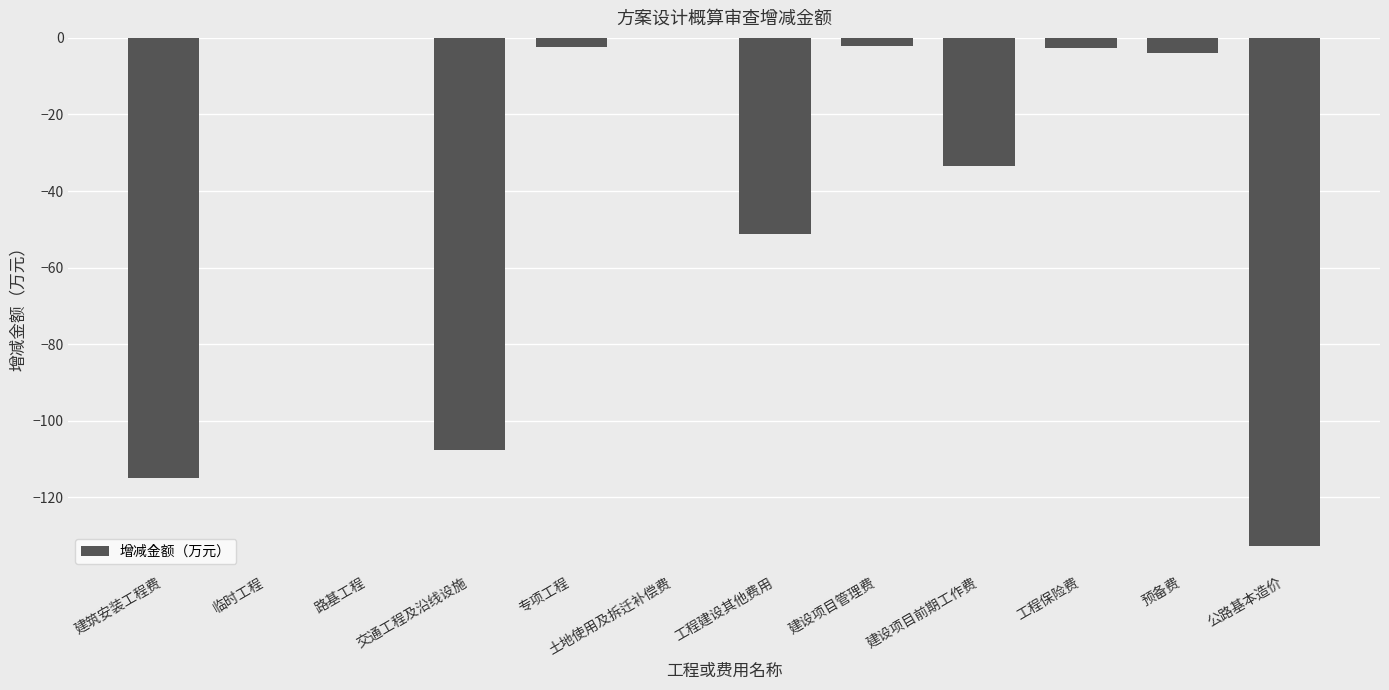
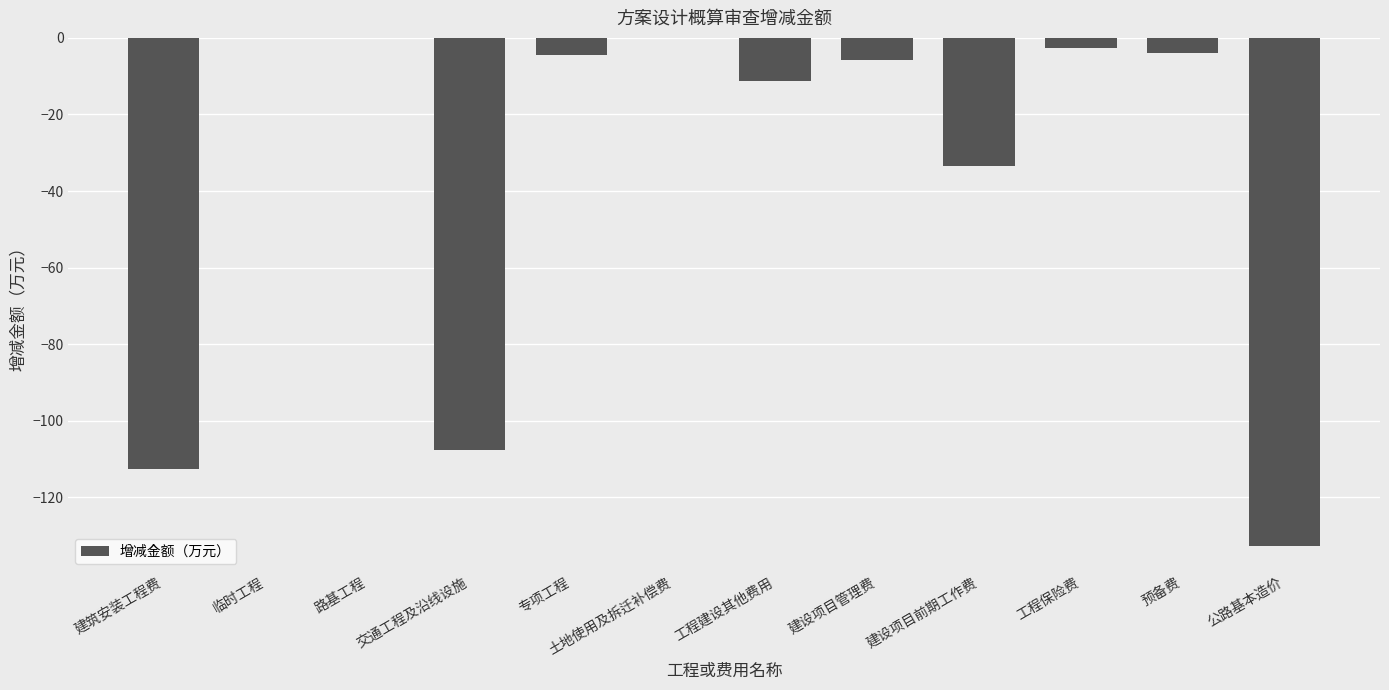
  {
-   "建筑安装工程费": -115,
+   "建筑安装工程费": -113,
    "临时工程": 0,
    "路基工程": 0,
    "交通工程及沿线设施": -108,
-   "专项工程": -2,
+   "专项工程": -5,
    "土地使用及拆迁补偿费": 0,
-   "工程建设其他费用": -51,
-   "建设项目管理费": -2,
+   "工程建设其他费用": -11,
+   "建设项目管理费": -6,
    "建设项目前期工作费": -33,
    "工程保险费": -3,
    "预备费": -4,
    "公路基本造价": -133
  }
